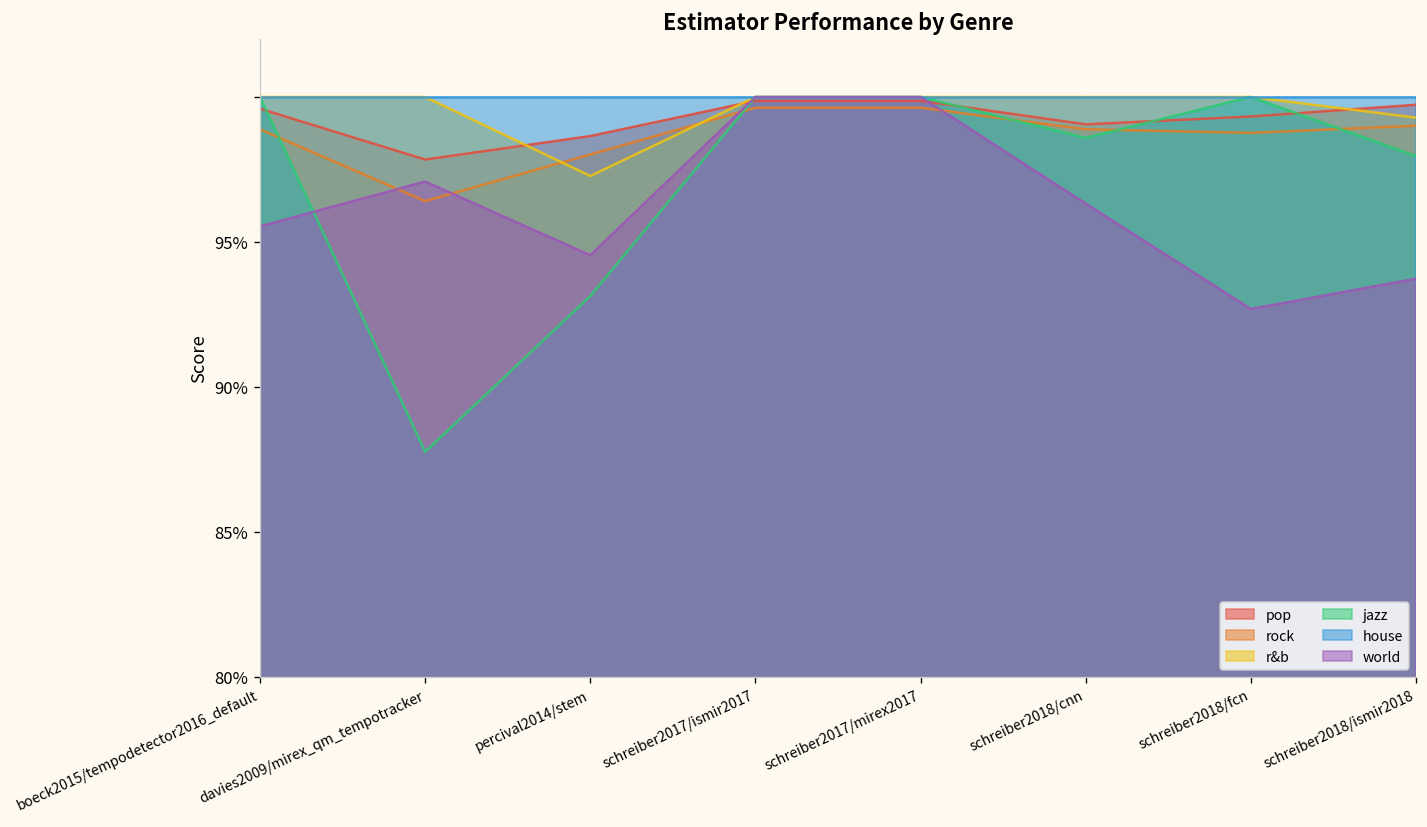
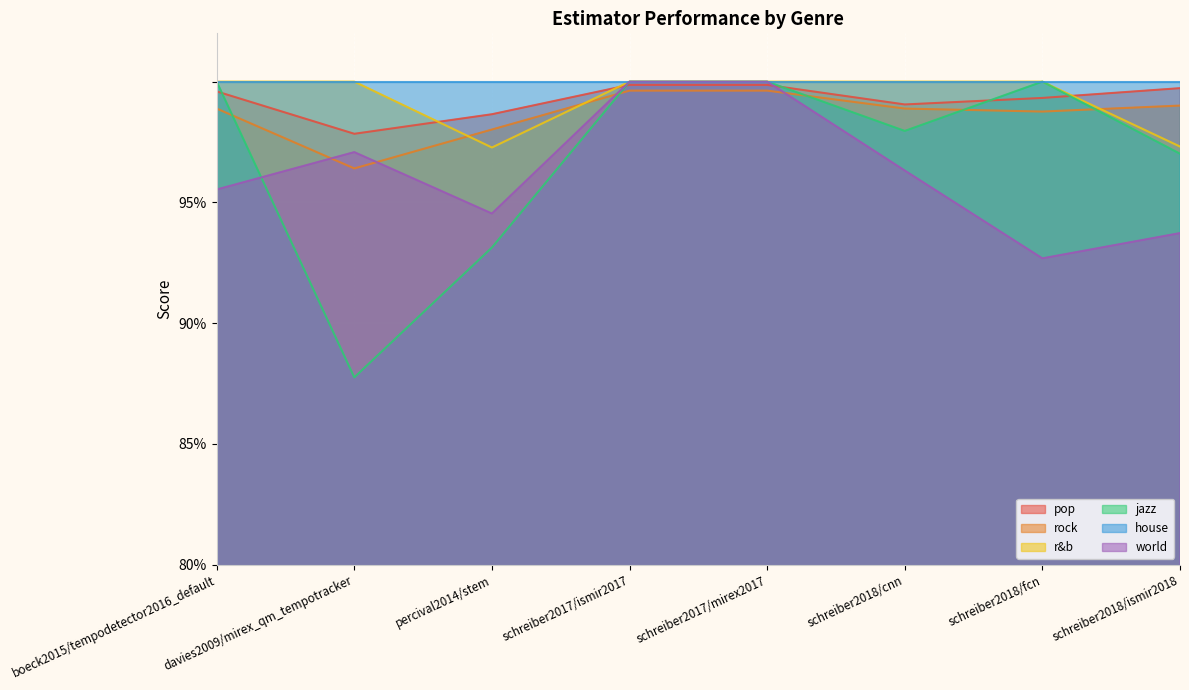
  {
    "r&b": {
      "percival2014/stem": "97.3%",
-     "schreiber2018/ismir2018": "99.3%"
+     "schreiber2018/ismir2018": "97.3%"
    },
    "jazz": {
      "davies2009/mirex_qm_tempotracker": "87.8%",
      "percival2014/stem": "93.1%",
-     "schreiber2018/cnn": "98.6%",
-     "schreiber2018/ismir2018": "98.0%"
+     "schreiber2018/cnn": "98.0%",
+     "schreiber2018/ismir2018": "97.0%"
    },
    "house": {
      "percival2014/stem": "100.0%",
      "schreiber2018/ismir2018": "100.0%"
    },
    "world": {
      "boeck2015/tempodetector2016_default": "95.5%",
      "davies2009/mirex_qm_tempotracker": "97.1%",
      "percival2014/stem": "94.5%",
      "schreiber2018/cnn": "96.3%",
      "schreiber2018/fcn": "92.7%",
      "schreiber2018/ismir2018": "93.7%"
    }
  }
